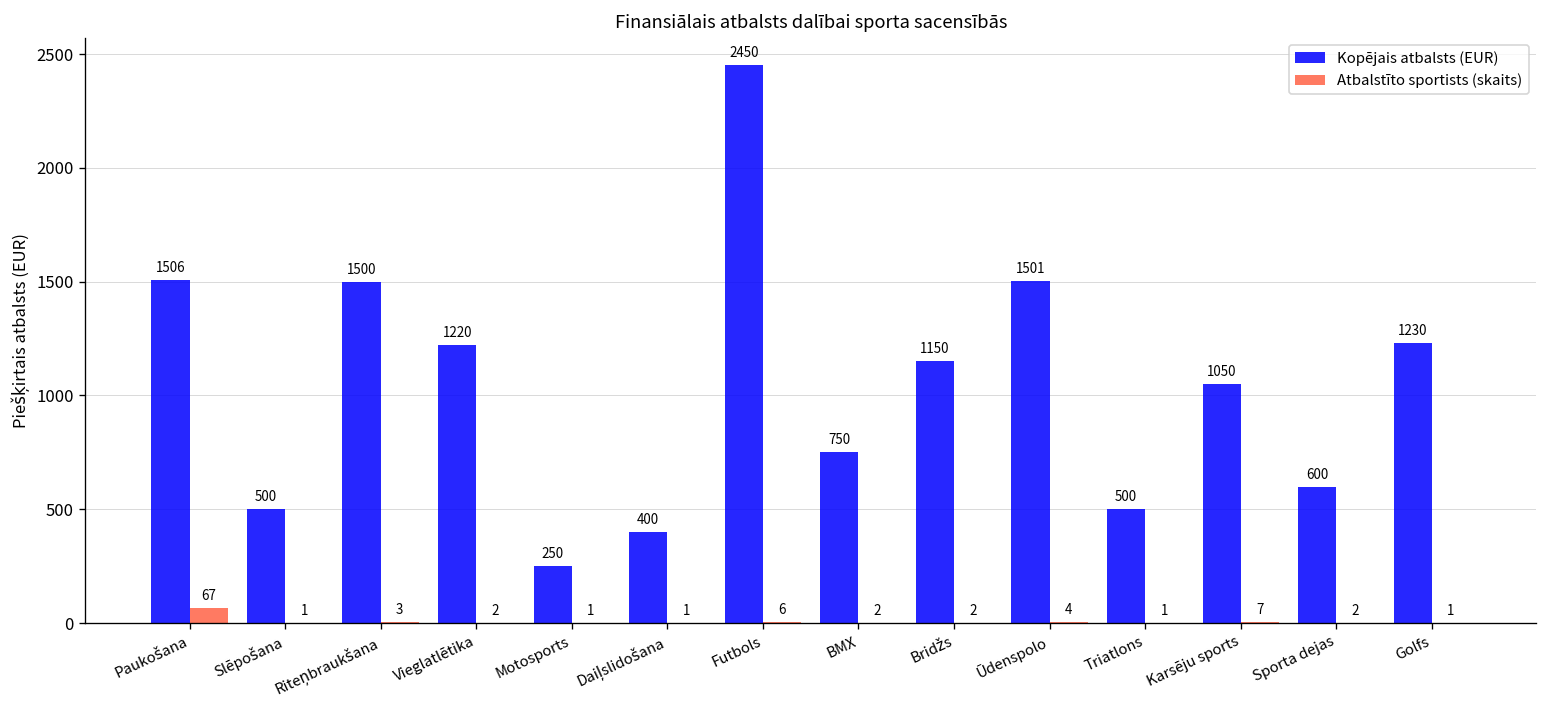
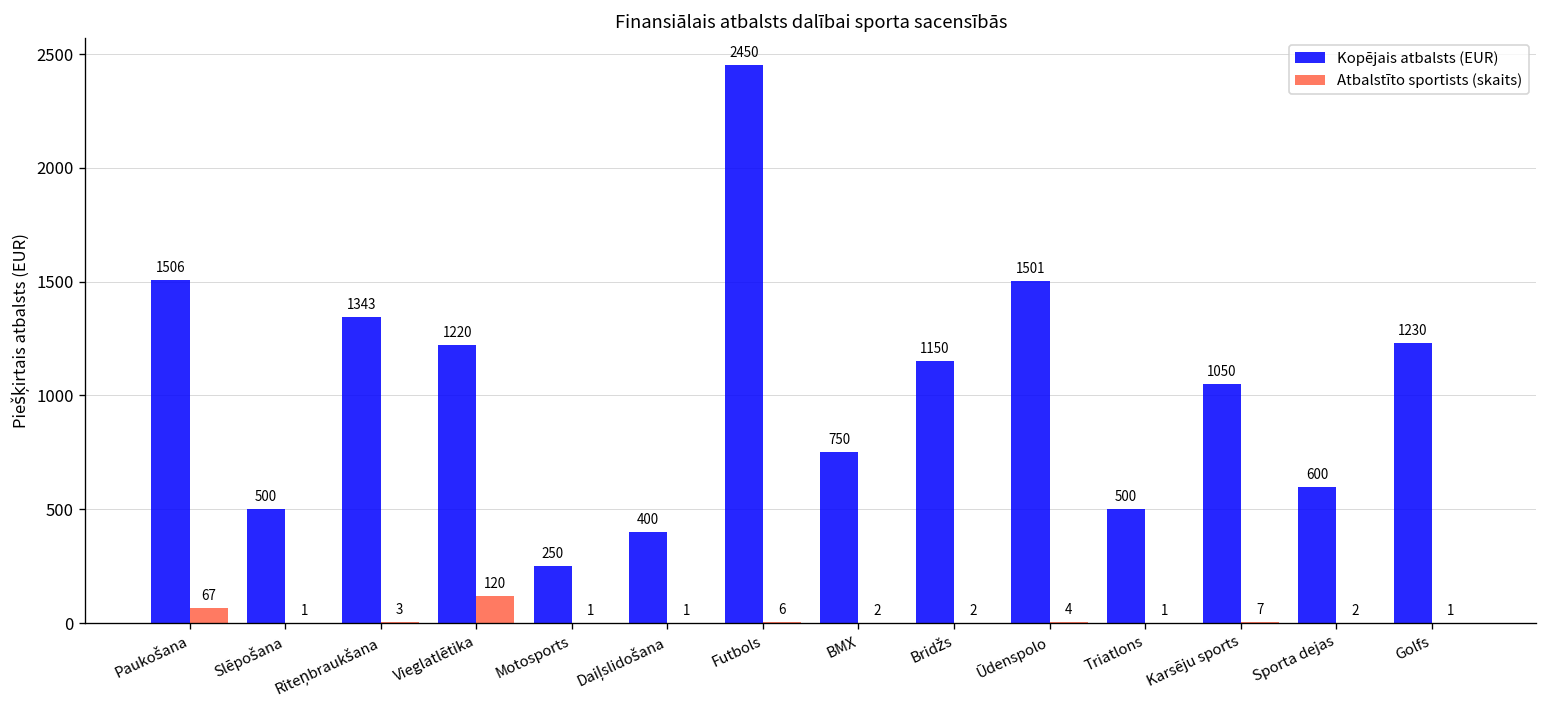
  {
    "Kopējais atbalsts (EUR)": {
      "Paukošana": 1506,
      "Slēpošana": 500,
-     "Riteņbraukšana": 1500,
+     "Riteņbraukšana": 1343,
      "Vieglatlētika": 1220,
      "Motosports": 250,
      "Daiļslidošana": 400,
      "Futbols": 2450,
      "BMX": 750,
      "Bridžs": 1150,
      "Ūdenspolo": 1501,
      "Triatlons": 500,
      "Karsēju sports": 1050,
      "Sporta dejas": 600,
      "Golfs": 1230
    },
    "Atbalstīto sportists (skaits)": {
      "Paukošana": 67,
      "Slēpošana": 1,
      "Riteņbraukšana": 3,
-     "Vieglatlētika": 2,
+     "Vieglatlētika": 120,
      "Motosports": 1,
      "Daiļslidošana": 1,
      "Futbols": 6,
      "BMX": 2,
      "Bridžs": 2,
      "Ūdenspolo": 4,
      "Triatlons": 1,
      "Karsēju sports": 7,
      "Sporta dejas": 2,
      "Golfs": 1
    }
  }
